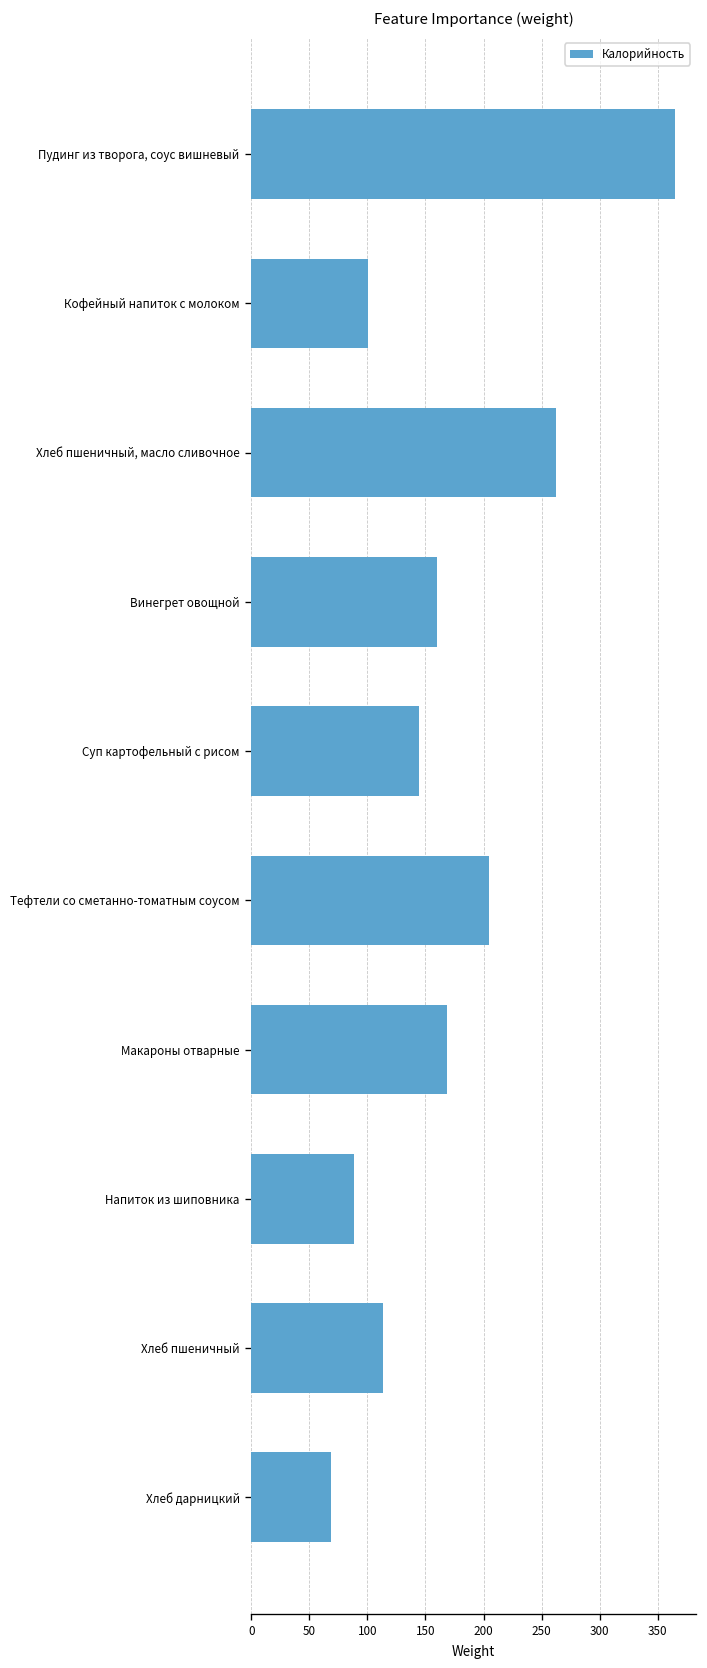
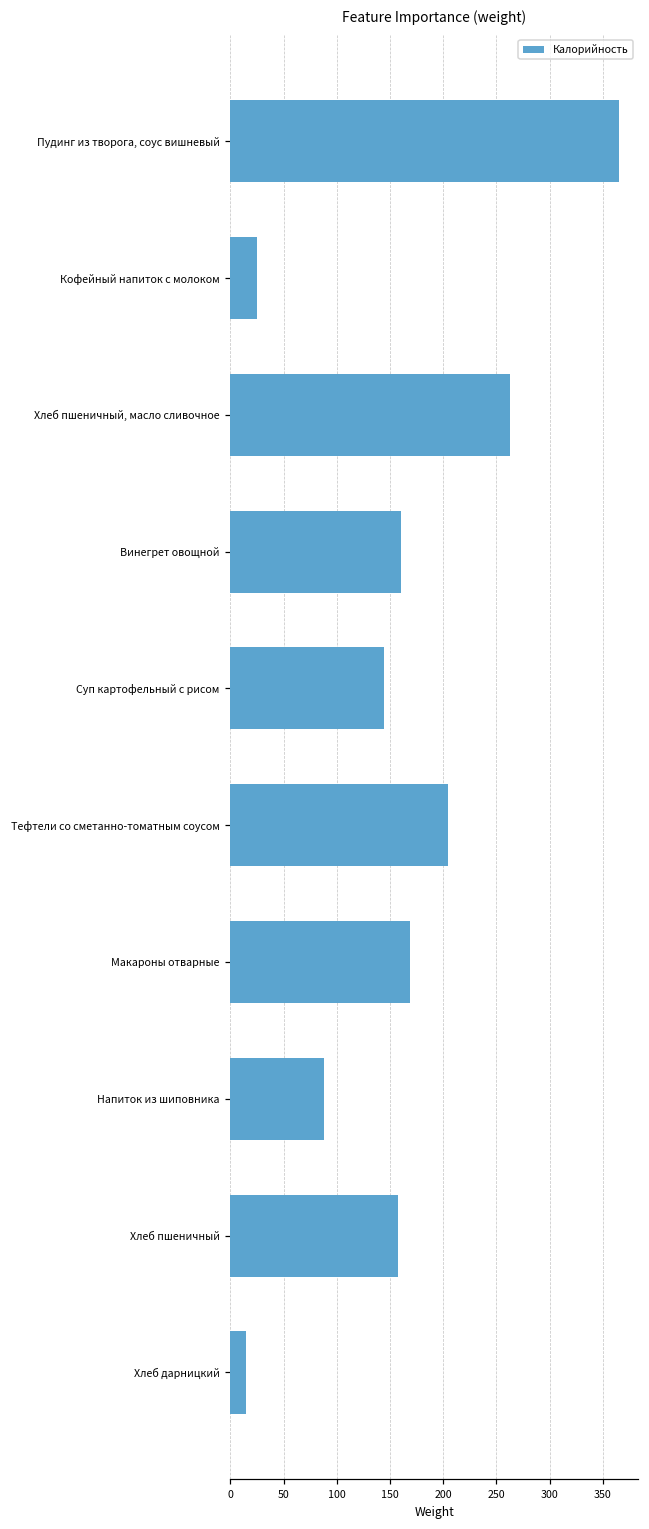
  {
    "Пудинг из творога, соус вишневый": 360,
-   "Кофейный напиток с молоком": 100,
+   "Кофейный напиток с молоком": 20,
    "Хлеб пшеничный, масло сливочное": 260,
    "Винегрет овощной": 160,
    "Суп картофельный с рисом": 140,
    "Тефтели со сметанно-томатным соусом": 200,
    "Макароны отварные": 170,
    "Напиток из шиповника": 90,
-   "Хлеб пшеничный": 110,
-   "Хлеб дарницкий": 70
+   "Хлеб пшеничный": 160,
+   "Хлеб дарницкий": 20
  }
